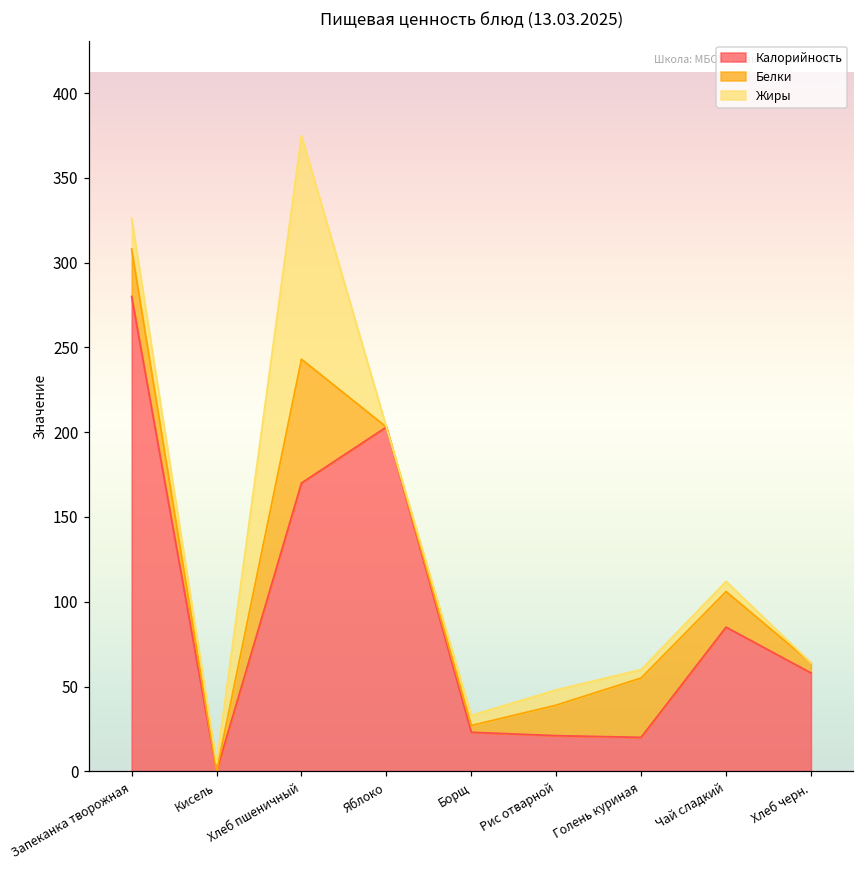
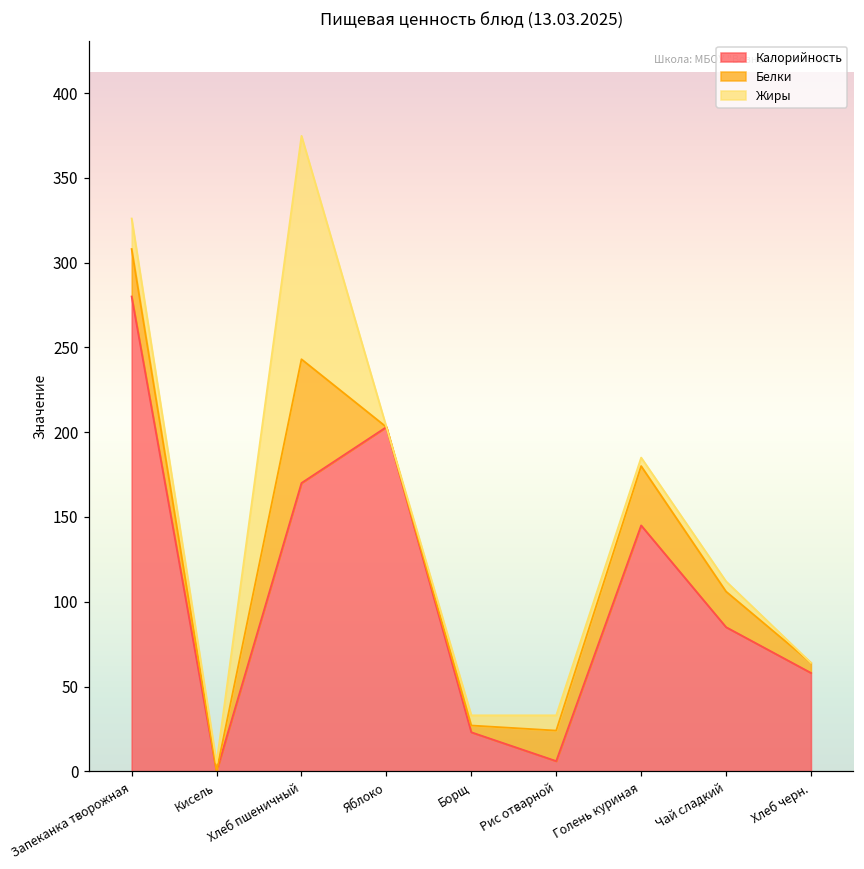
  {
    "Калорийность": {
      "Запеканка творожная": 280,
      "Хлеб пшеничный": 170,
      "Борщ": 23,
-     "Рис отварной": 21,
-     "Голень куриная": 20,
+     "Рис отварной": 6,
+     "Голень куриная": 145,
      "Чай сладкий": 85,
      "Хлеб черн.": 58
    },
    "Белки": {
      "Запеканка творожная": 28,
      "Хлеб пшеничный": 73,
      "Борщ": 4,
      "Рис отварной": 18,
      "Голень куриная": 35,
      "Чай сладкий": 21
    },
    "Жиры": {
      "Запеканка творожная": 18,
      "Кисель": 5,
      "Хлеб пшеничный": 132,
      "Борщ": 6,
      "Рис отварной": 9,
      "Голень куриная": 5,
      "Чай сладкий": 6
    }
  }
